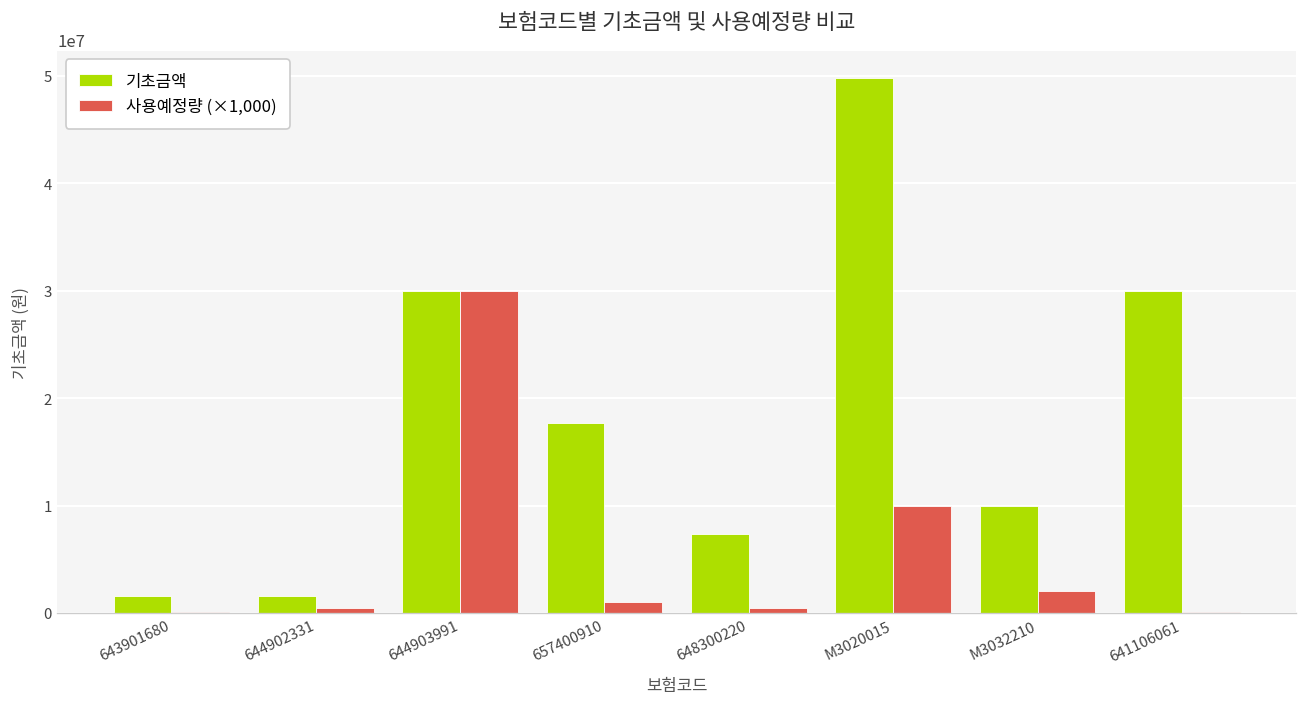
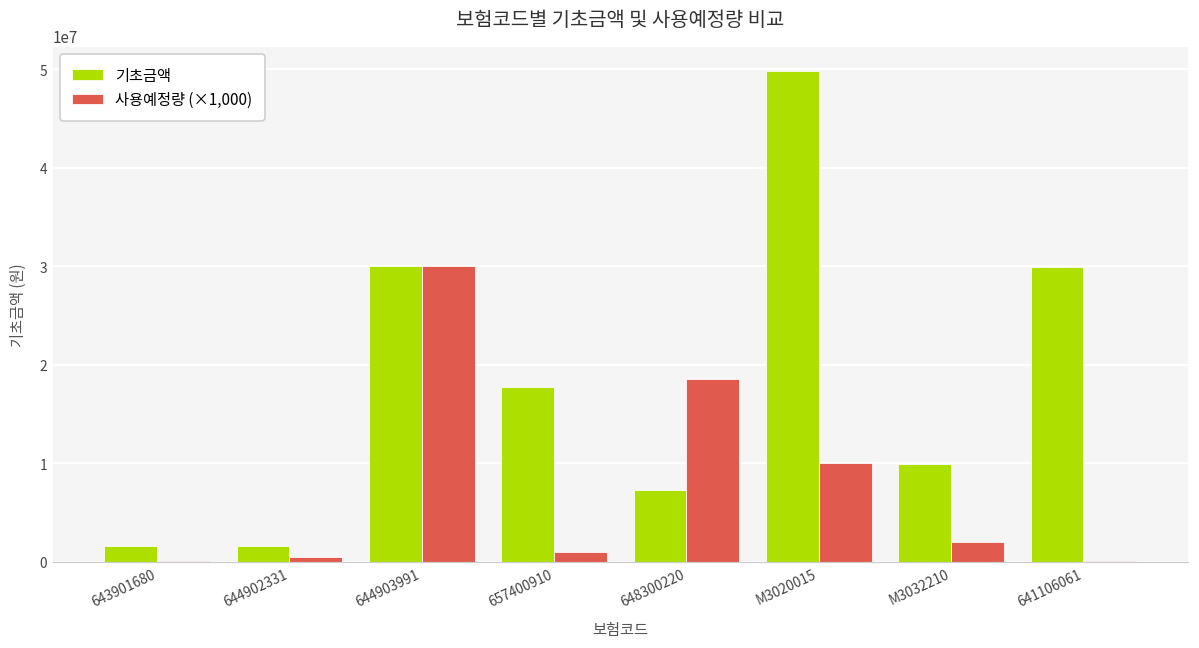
  {
    "기초금액": {
      "643901680": 2000000,
      "644902331": 2000000,
      "644903991": 30000000,
      "657400910": 18000000,
      "648300220": 7000000,
      "M3020015": 50000000,
      "M3032210": 10000000,
      "641106061": 30000000
    },
    "사용예정량 (×1,000)": {
      "644902331": 0,
      "644903991": 30000000,
      "657400910": 1000000,
-     "648300220": 1000000,
+     "648300220": 19000000,
      "M3020015": 10000000,
      "M3032210": 2000000
    }
  }
